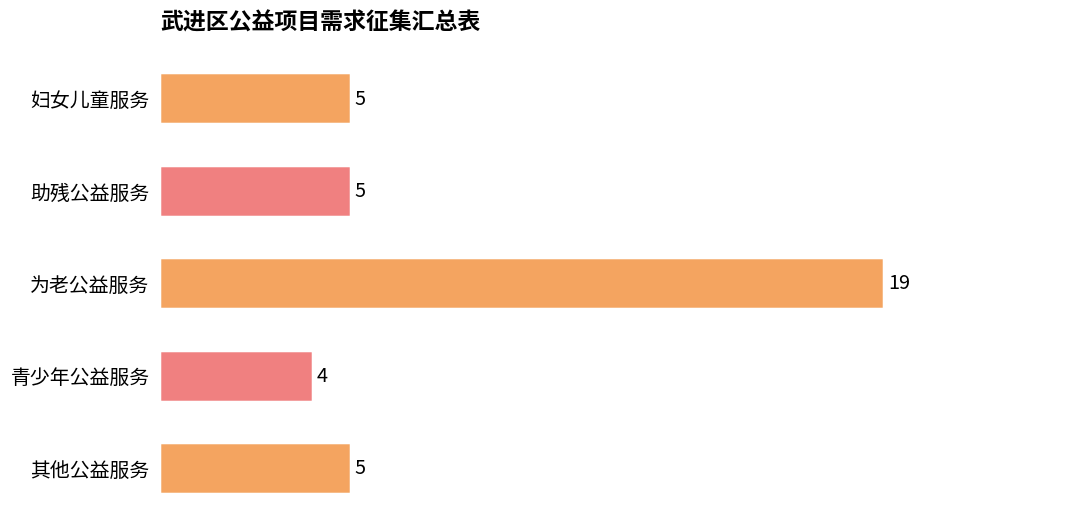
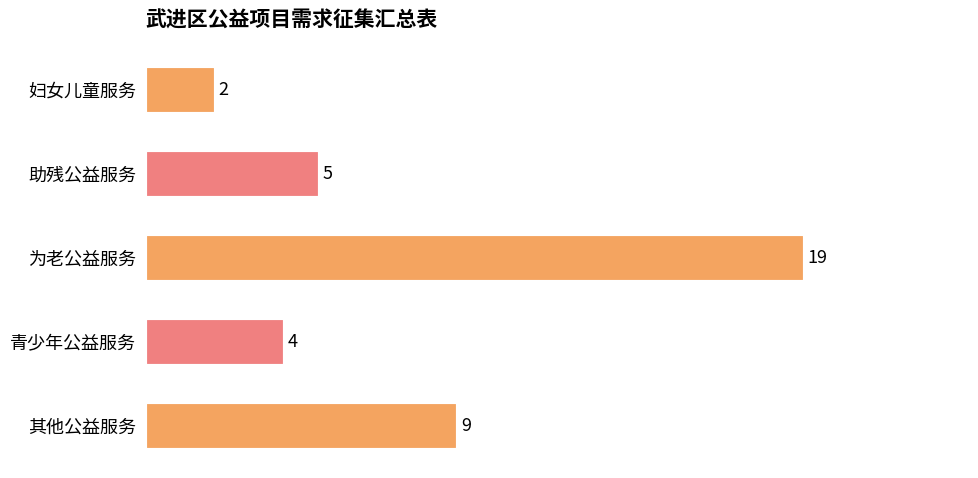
  {
-   "妇女儿童服务": 5,
+   "妇女儿童服务": 2,
    "助残公益服务": 5,
    "为老公益服务": 19,
    "青少年公益服务": 4,
-   "其他公益服务": 5
+   "其他公益服务": 9
  }
